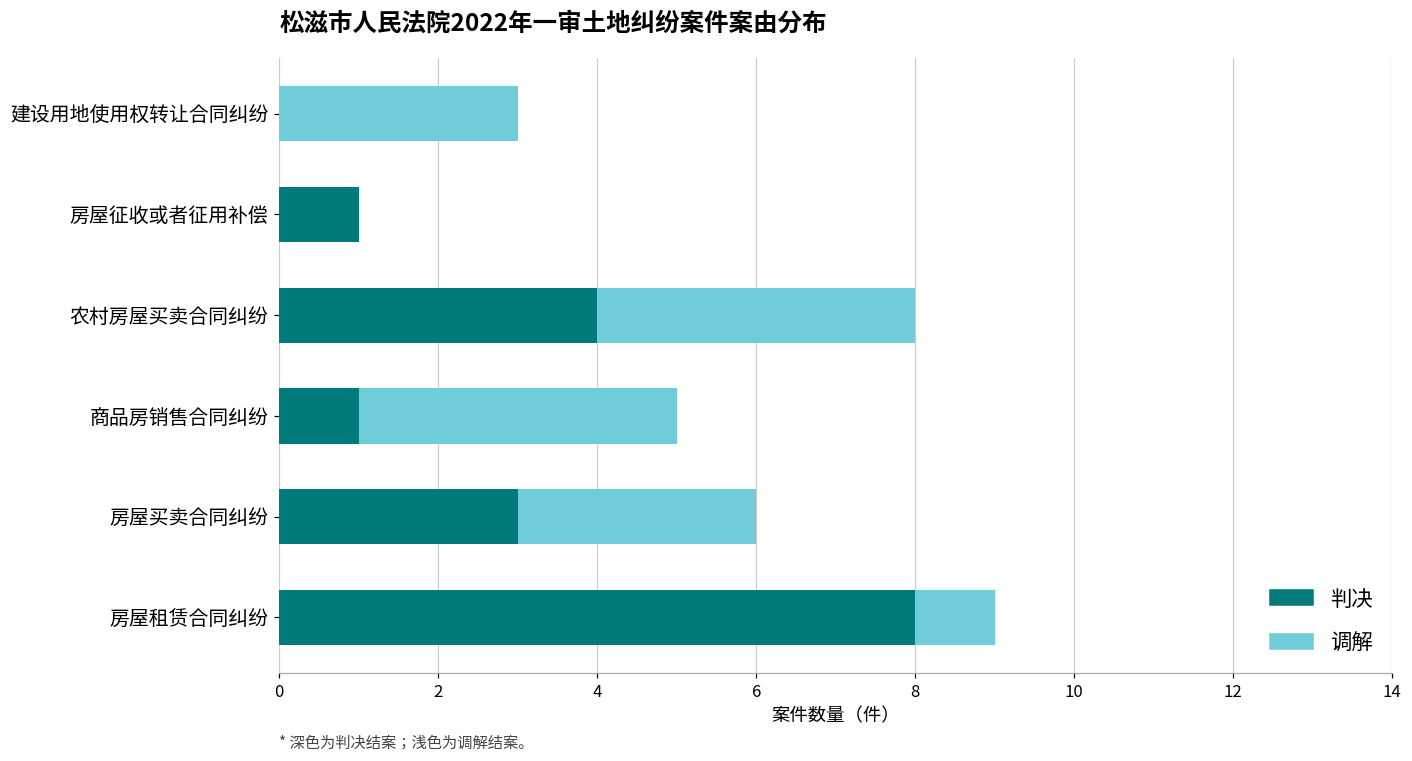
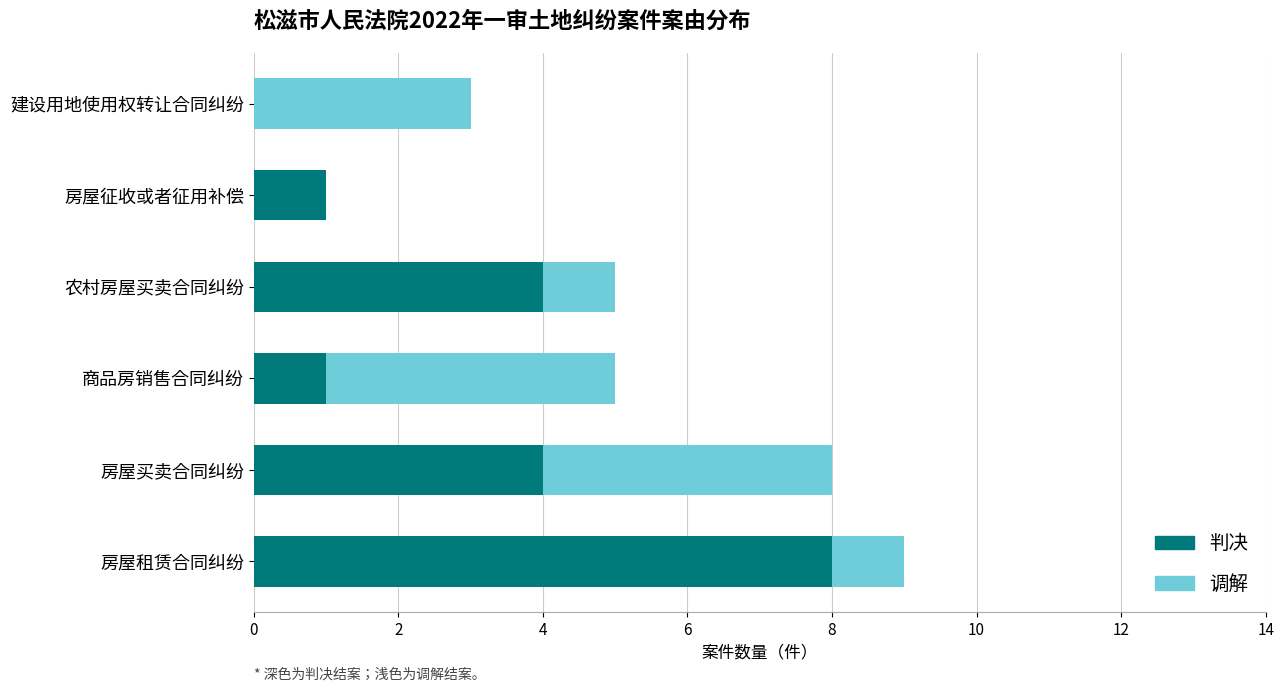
  {
    "判决": {
      "建设用地使用权转让合同纠纷": 0,
      "房屋征收或者征用补偿": 1,
      "农村房屋买卖合同纠纷": 4,
      "商品房销售合同纠纷": 1,
-     "房屋买卖合同纠纷": 3,
+     "房屋买卖合同纠纷": 4,
      "房屋租赁合同纠纷": 8
    },
    "调解": {
      "建设用地使用权转让合同纠纷": 3,
      "房屋征收或者征用补偿": 0,
-     "农村房屋买卖合同纠纷": 4,
+     "农村房屋买卖合同纠纷": 1,
      "商品房销售合同纠纷": 4,
-     "房屋买卖合同纠纷": 3,
+     "房屋买卖合同纠纷": 4,
      "房屋租赁合同纠纷": 1
    }
  }
